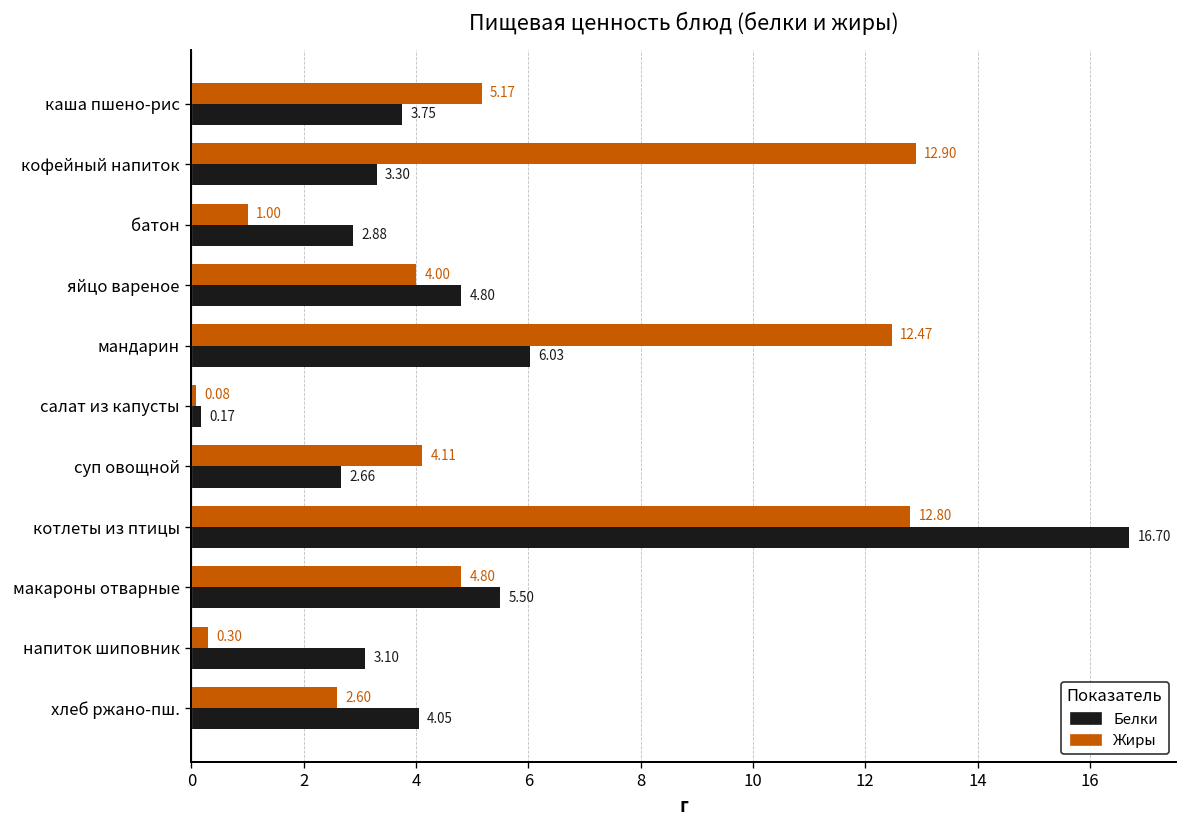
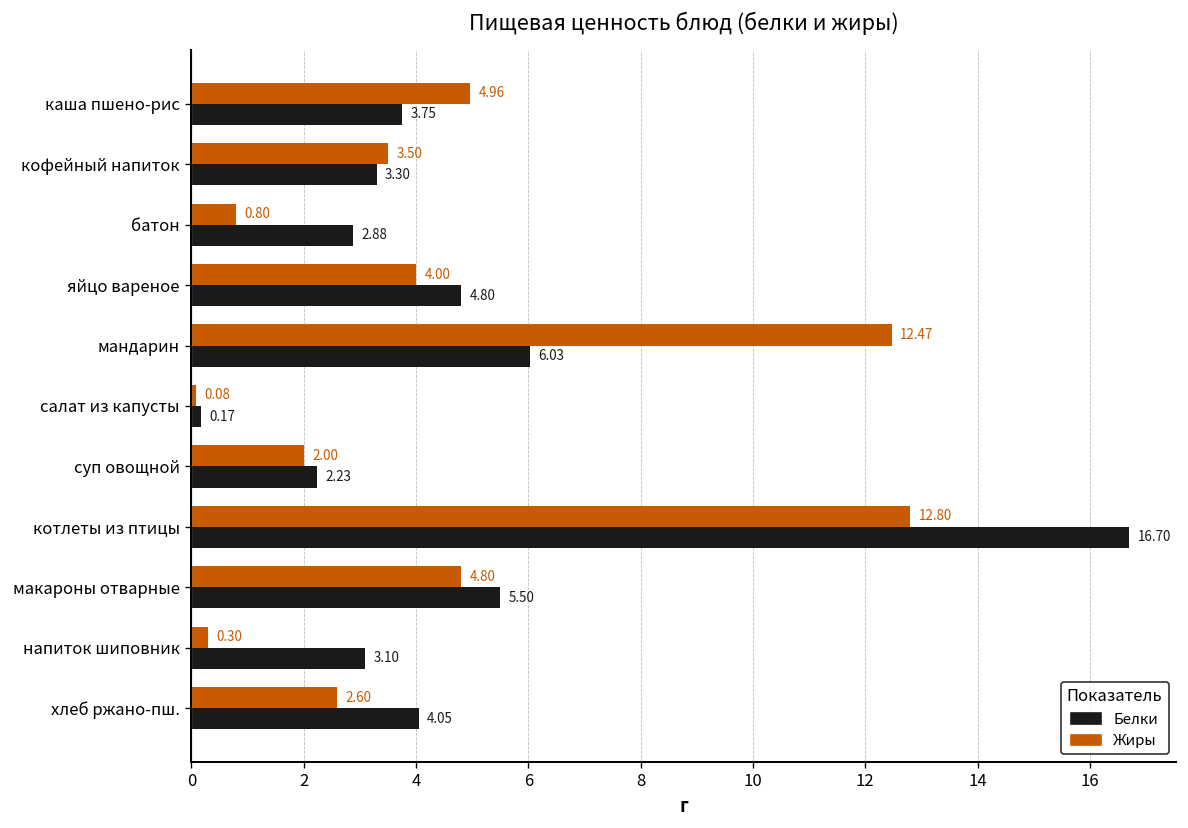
  {
    "Белки": {
      "каша пшено-рис": 3.75,
      "кофейный напиток": 3.30,
      "батон": 2.88,
      "яйцо вареное": 4.80,
      "мандарин": 6.03,
      "салат из капусты": 0.17,
-     "суп овощной": 2.66,
+     "суп овощной": 2.23,
      "котлеты из птицы": 16.70,
      "макароны отварные": 5.50,
      "напиток шиповник": 3.10,
      "хлеб ржано-пш.": 4.05
    },
    "Жиры": {
-     "каша пшено-рис": 5.17,
-     "кофейный напиток": 12.90,
-     "батон": 1.00,
+     "каша пшено-рис": 4.96,
+     "кофейный напиток": 3.50,
+     "батон": 0.80,
      "яйцо вареное": 4.00,
      "мандарин": 12.47,
      "салат из капусты": 0.08,
-     "суп овощной": 4.11,
+     "суп овощной": 2.00,
      "котлеты из птицы": 12.80,
      "макароны отварные": 4.80,
      "напиток шиповник": 0.30,
      "хлеб ржано-пш.": 2.60
    }
  }
